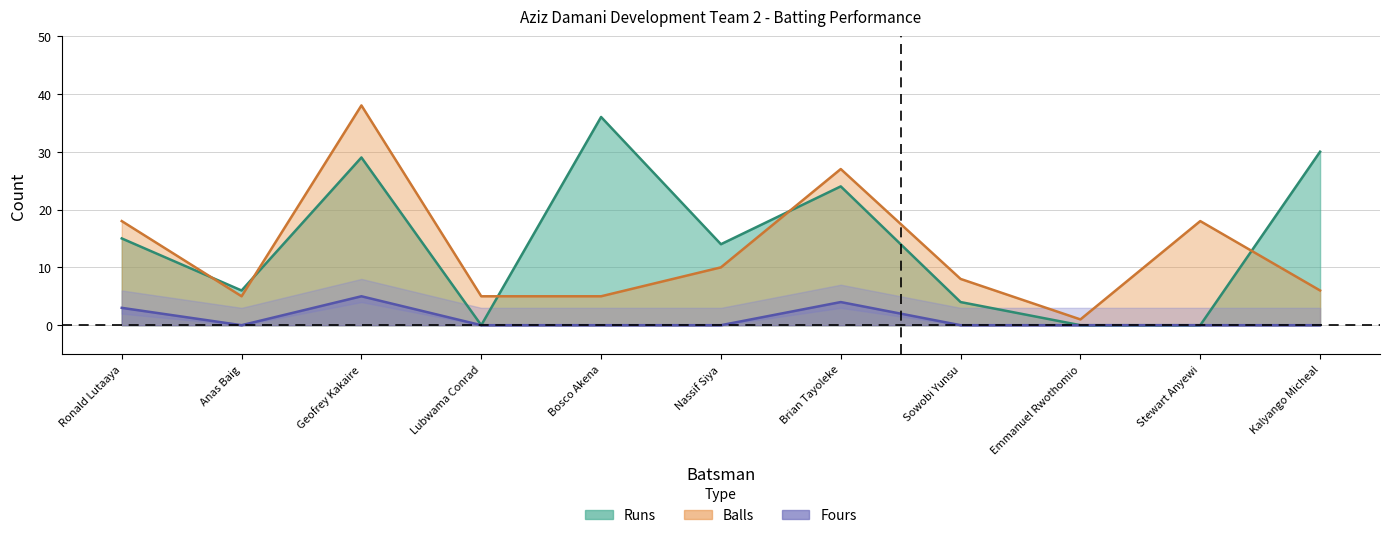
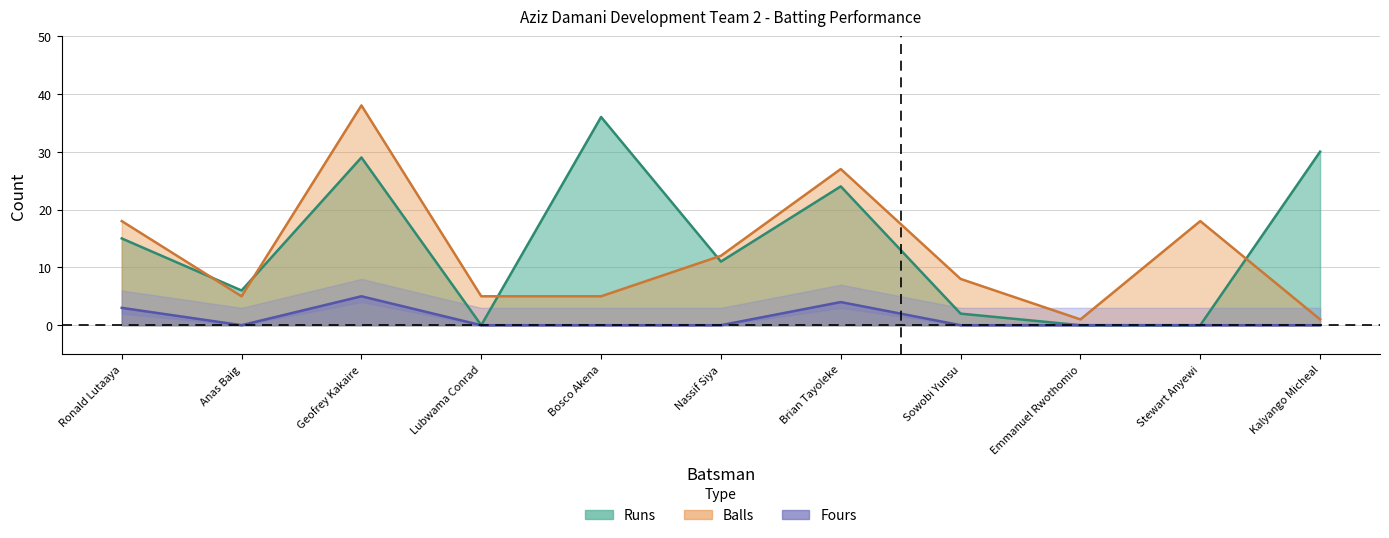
  {
    "Runs": {
      "Ronald Lutaaya": 15,
      "Anas Baig": 6,
      "Geofrey Kakaire": 29,
      "Bosco Akena": 36,
-     "Nassif Siya": 14,
+     "Nassif Siya": 11,
      "Brian Tayoleke": 24,
-     "Sowobi Yunsu": 4,
+     "Sowobi Yunsu": 2,
      "Kalyango Micheal": 30
    },
    "Balls": {
      "Ronald Lutaaya": 18,
      "Anas Baig": 5,
      "Geofrey Kakaire": 38,
      "Lubwama Conrad": 5,
      "Bosco Akena": 5,
-     "Nassif Siya": 10,
+     "Nassif Siya": 12,
      "Brian Tayoleke": 27,
      "Sowobi Yunsu": 8,
      "Emmanuel Rwothomio": 1,
      "Stewart Anyewi": 18,
-     "Kalyango Micheal": 6
+     "Kalyango Micheal": 1
    }
  }
